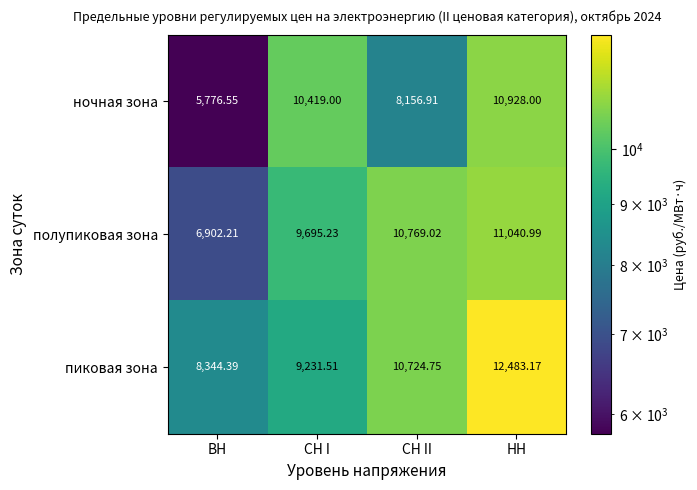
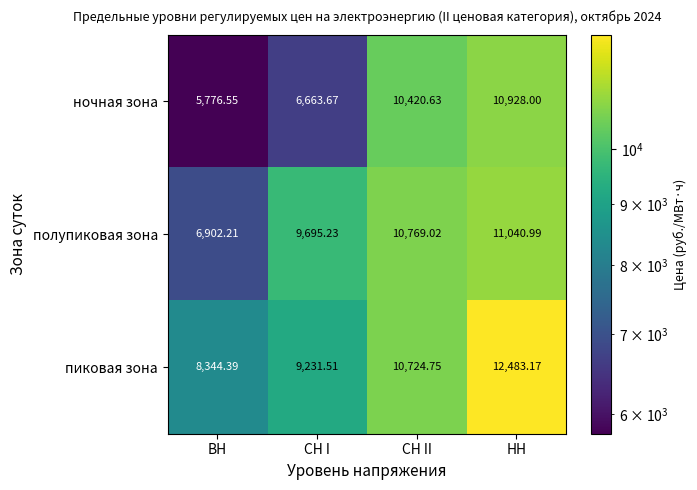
  {
    "ночная зона": {
      "ВН": "5,776.55",
-     "СН I": "10,419.00",
-     "СН II": "8,156.91",
+     "СН I": "6,663.67",
+     "СН II": "10,420.63",
      "НН": "10,928.00"
    },
    "полупиковая зона": {
      "ВН": "6,902.21",
      "СН I": "9,695.23",
      "СН II": "10,769.02",
      "НН": "11,040.99"
    },
    "пиковая зона": {
      "ВН": "8,344.39",
      "СН I": "9,231.51",
      "СН II": "10,724.75",
      "НН": "12,483.17"
    }
  }
